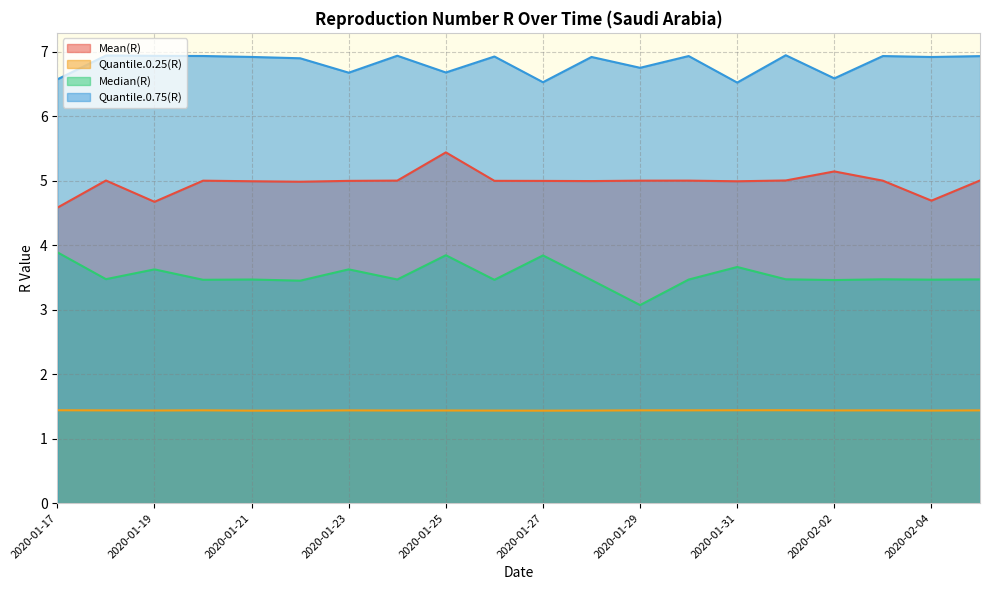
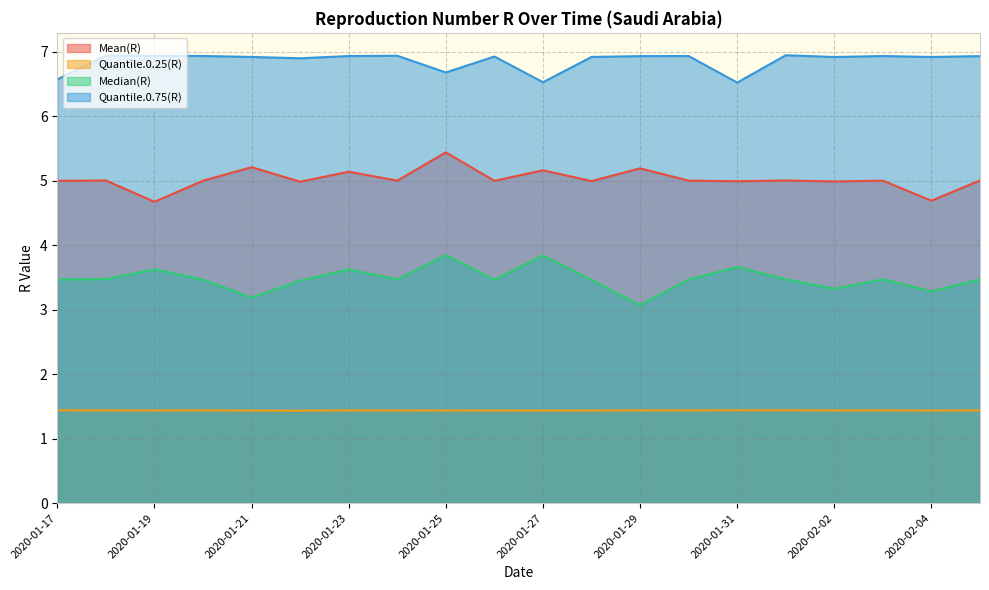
  {
    "Mean(R)": {
-     "2020-01-17": 4.6,
+     "2020-01-17": 5.0,
      "2020-01-19": 4.7,
-     "2020-01-21": 5.0,
-     "2020-01-23": 5.0,
+     "2020-01-21": 5.2,
+     "2020-01-23": 5.1,
      "2020-01-25": 5.4,
-     "2020-01-27": 5.0,
-     "2020-01-29": 5.0,
+     "2020-01-27": 5.2,
+     "2020-01-29": 5.2,
      "2020-01-31": 5.0,
-     "2020-02-02": 5.1,
+     "2020-02-02": 5.0,
      "2020-02-04": 4.7
    },
    "Quantile.0.25(R)": {
      "2020-01-17": 1.4,
      "2020-01-19": 1.4,
      "2020-01-21": 1.4,
      "2020-01-23": 1.4,
      "2020-01-25": 1.4,
      "2020-01-27": 1.4,
      "2020-01-29": 1.4,
      "2020-01-31": 1.4,
      "2020-02-02": 1.4,
      "2020-02-04": 1.4
    },
    "Median(R)": {
-     "2020-01-17": 3.9,
+     "2020-01-17": 3.5,
      "2020-01-19": 3.6,
-     "2020-01-21": 3.5,
+     "2020-01-21": 3.2,
      "2020-01-23": 3.6,
      "2020-01-25": 3.8,
      "2020-01-27": 3.8,
      "2020-01-29": 3.1,
      "2020-01-31": 3.7,
-     "2020-02-02": 3.5,
-     "2020-02-04": 3.5
+     "2020-02-02": 3.3,
+     "2020-02-04": 3.3
    },
    "Quantile.0.75(R)": {
      "2020-01-17": 6.6,
      "2020-01-21": 6.9,
-     "2020-01-23": 6.7,
+     "2020-01-23": 6.9,
      "2020-01-25": 6.7,
      "2020-01-27": 6.5,
-     "2020-01-29": 6.8,
+     "2020-01-29": 6.9,
      "2020-01-31": 6.5,
-     "2020-02-02": 6.6,
+     "2020-02-02": 6.9,
      "2020-02-04": 6.9
    }
  }
